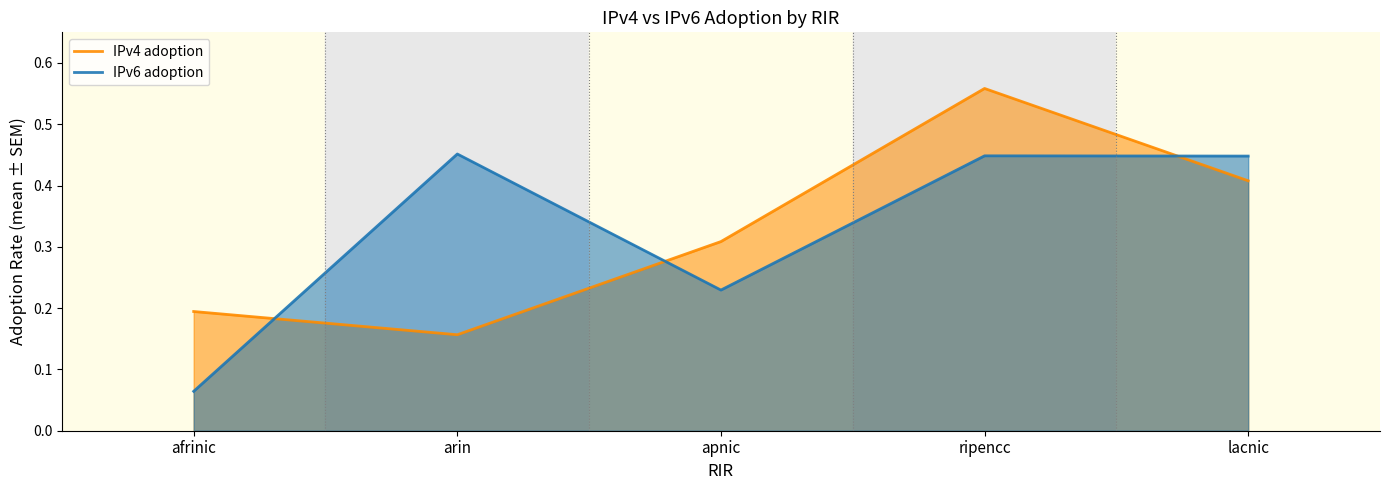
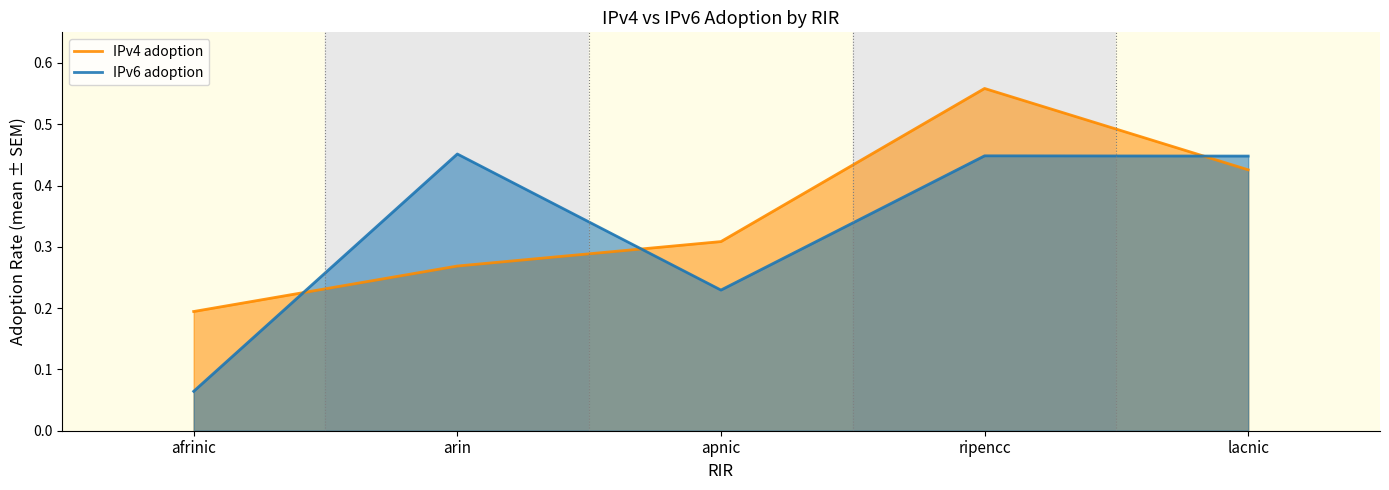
  {
    "IPv4 adoption": {
      "afrinic": 0.19,
-     "arin": 0.16,
+     "arin": 0.27,
      "apnic": 0.31,
      "ripencc": 0.56,
-     "lacnic": 0.41
+     "lacnic": 0.43
    },
    "IPv6 adoption": {
      "afrinic": 0.06,
      "arin": 0.45,
      "apnic": 0.23,
      "ripencc": 0.45,
      "lacnic": 0.45
    }
  }
